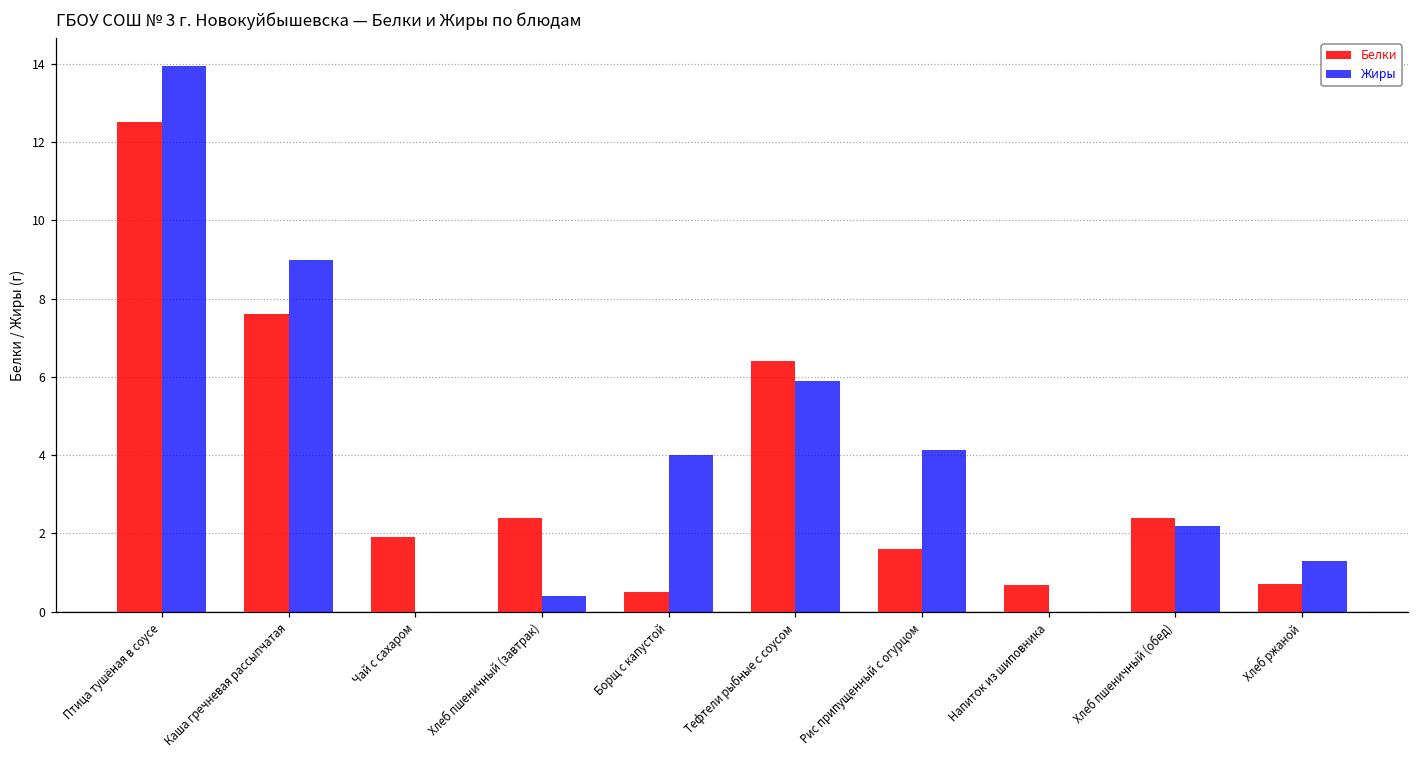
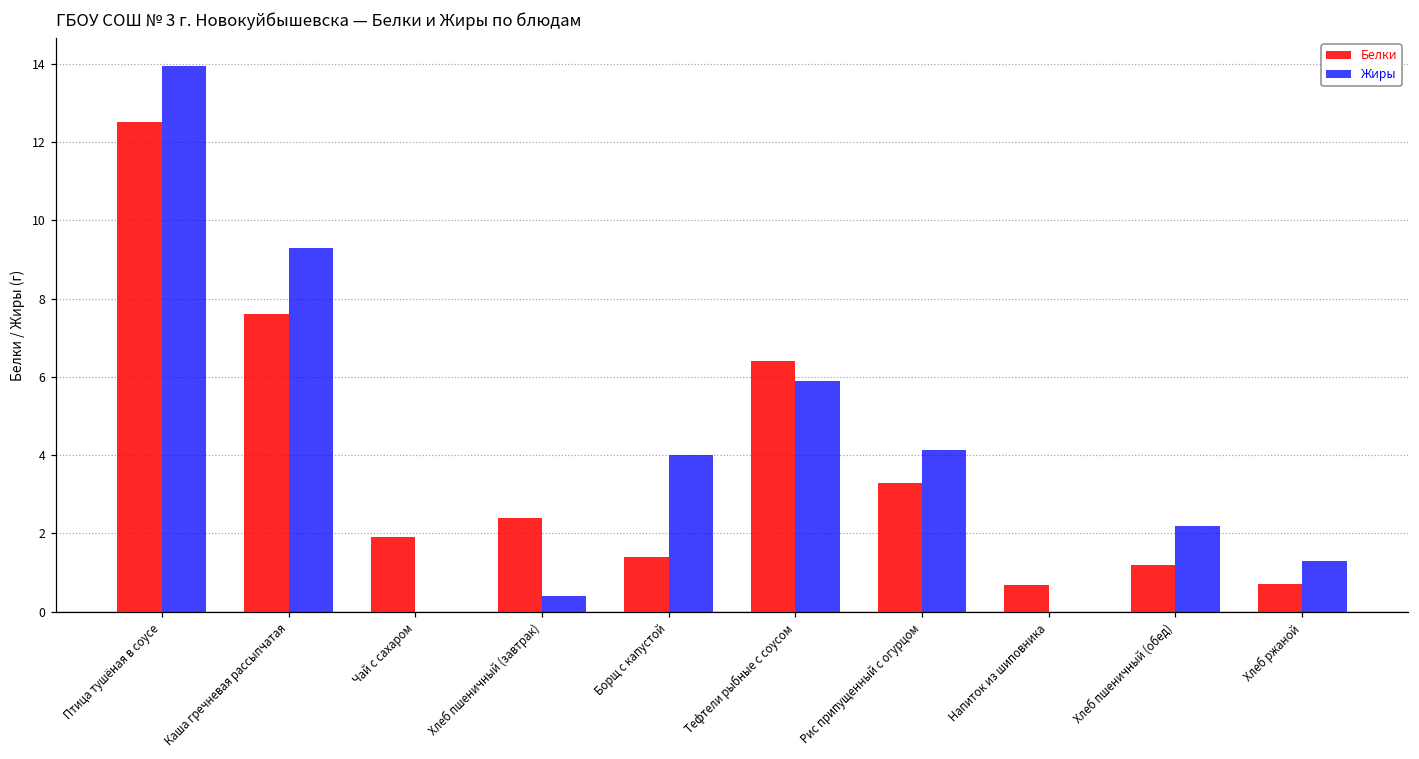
  {
    "Белки": {
      "Птица тушёная в соусе": 12.5,
      "Каша гречневая рассыпчатая": 7.6,
      "Чай с сахаром": 1.9,
      "Хлеб пшеничный (завтрак)": 2.4,
-     "Борщ с капустой": 0.5,
+     "Борщ с капустой": 1.4,
      "Тефтели рыбные с соусом": 6.4,
-     "Рис припущенный с огурцом": 1.6,
+     "Рис припущенный с огурцом": 3.3,
      "Напиток из шиповника": 0.7,
-     "Хлеб пшеничный (обед)": 2.4,
+     "Хлеб пшеничный (обед)": 1.2,
      "Хлеб ржаной": 0.7
    },
    "Жиры": {
      "Птица тушёная в соусе": 14.0,
-     "Каша гречневая рассыпчатая": 9.0,
+     "Каша гречневая рассыпчатая": 9.3,
      "Чай с сахаром": 0.0,
      "Хлеб пшеничный (завтрак)": 0.4,
      "Борщ с капустой": 4.0,
      "Тефтели рыбные с соусом": 5.9,
      "Рис припущенный с огурцом": 4.1,
      "Напиток из шиповника": 0.0,
      "Хлеб пшеничный (обед)": 2.2,
      "Хлеб ржаной": 1.3
    }
  }
